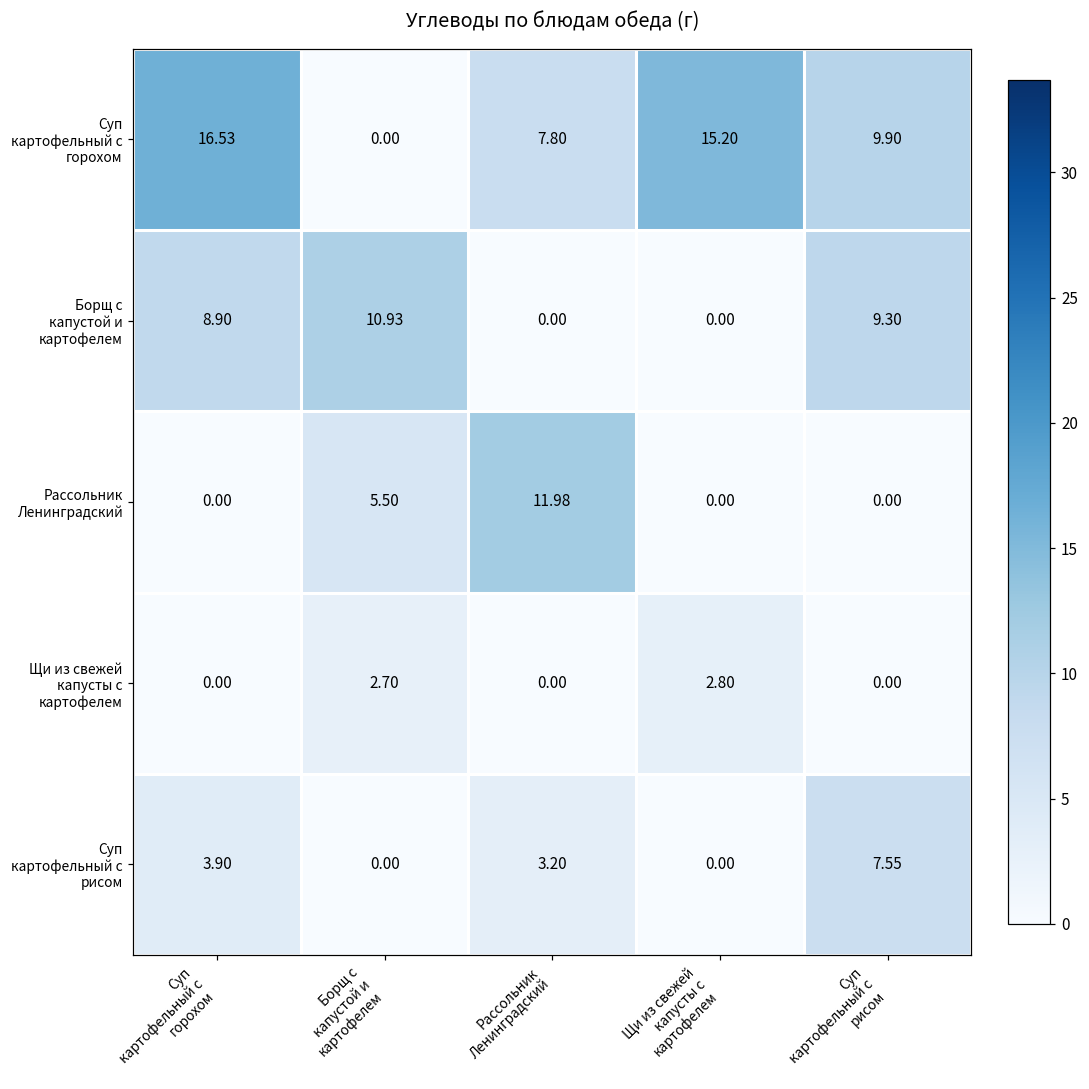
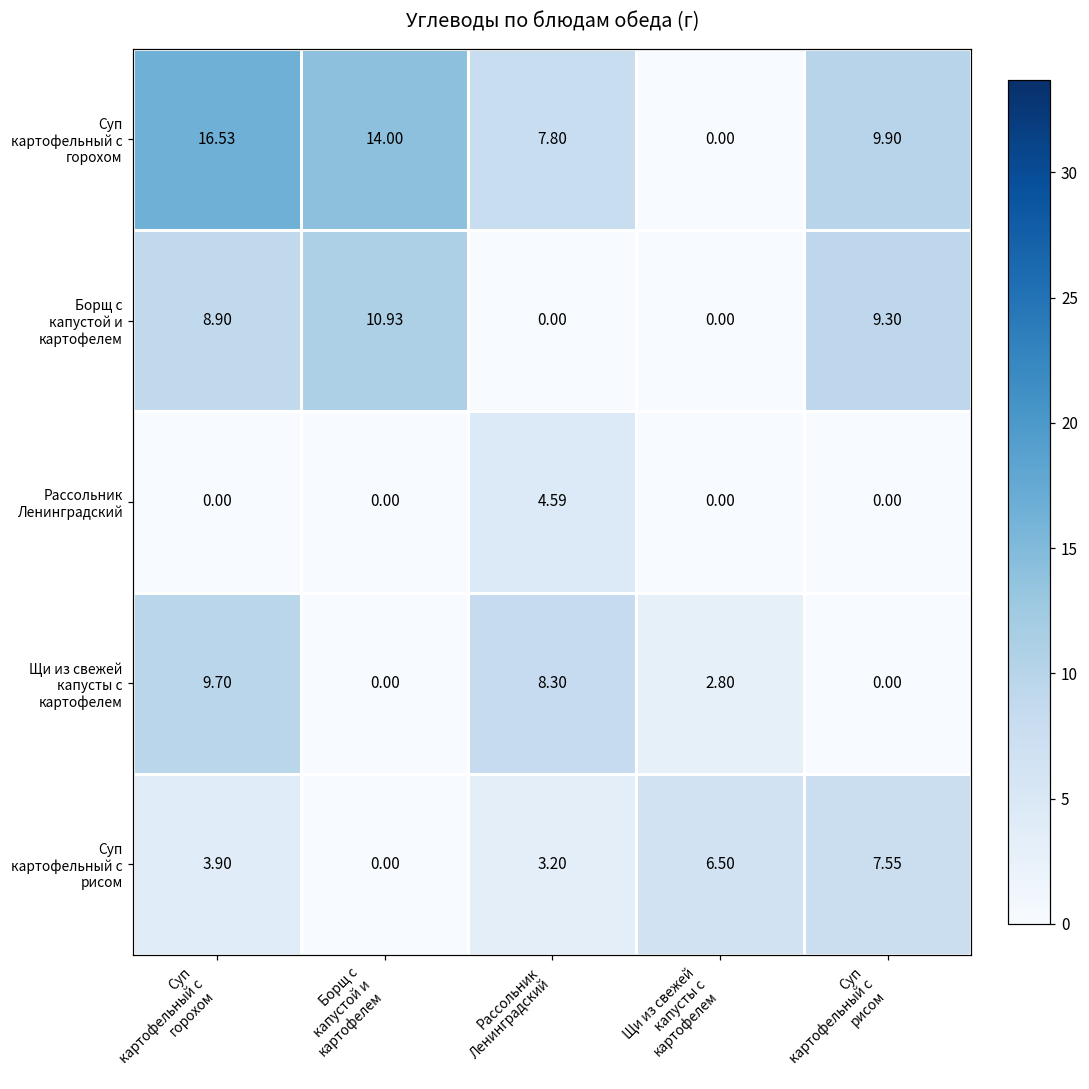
  {
    "Суп картофельный с горохом": {
      "Суп картофельный с горохом": 16.53,
-     "Борщ с капустой и картофелем": 0.00,
+     "Борщ с капустой и картофелем": 14.00,
      "Рассольник Ленинградский": 7.80,
-     "Щи из свежей капусты с картофелем": 15.20,
+     "Щи из свежей капусты с картофелем": 0.00,
      "Суп картофельный с рисом": 9.90
    },
    "Борщ с капустой и картофелем": {
      "Суп картофельный с горохом": 8.90,
      "Борщ с капустой и картофелем": 10.93,
      "Рассольник Ленинградский": 0.00,
      "Щи из свежей капусты с картофелем": 0.00,
      "Суп картофельный с рисом": 9.30
    },
    "Рассольник Ленинградский": {
      "Суп картофельный с горохом": 0.00,
-     "Борщ с капустой и картофелем": 5.50,
-     "Рассольник Ленинградский": 11.98,
+     "Борщ с капустой и картофелем": 0.00,
+     "Рассольник Ленинградский": 4.59,
      "Щи из свежей капусты с картофелем": 0.00,
      "Суп картофельный с рисом": 0.00
    },
    "Щи из свежей капусты с картофелем": {
-     "Суп картофельный с горохом": 0.00,
-     "Борщ с капустой и картофелем": 2.70,
-     "Рассольник Ленинградский": 0.00,
+     "Суп картофельный с горохом": 9.70,
+     "Борщ с капустой и картофелем": 0.00,
+     "Рассольник Ленинградский": 8.30,
      "Щи из свежей капусты с картофелем": 2.80,
      "Суп картофельный с рисом": 0.00
    },
    "Суп картофельный с рисом": {
      "Суп картофельный с горохом": 3.90,
      "Борщ с капустой и картофелем": 0.00,
      "Рассольник Ленинградский": 3.20,
-     "Щи из свежей капусты с картофелем": 0.00,
+     "Щи из свежей капусты с картофелем": 6.50,
      "Суп картофельный с рисом": 7.55
    }
  }
